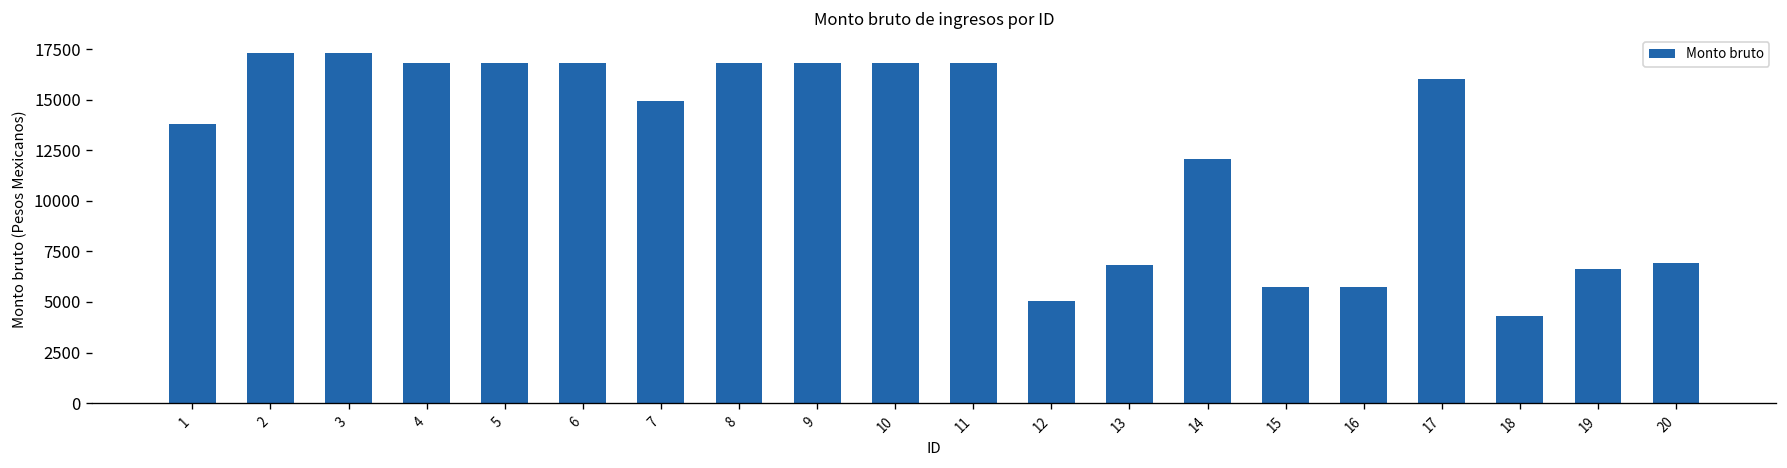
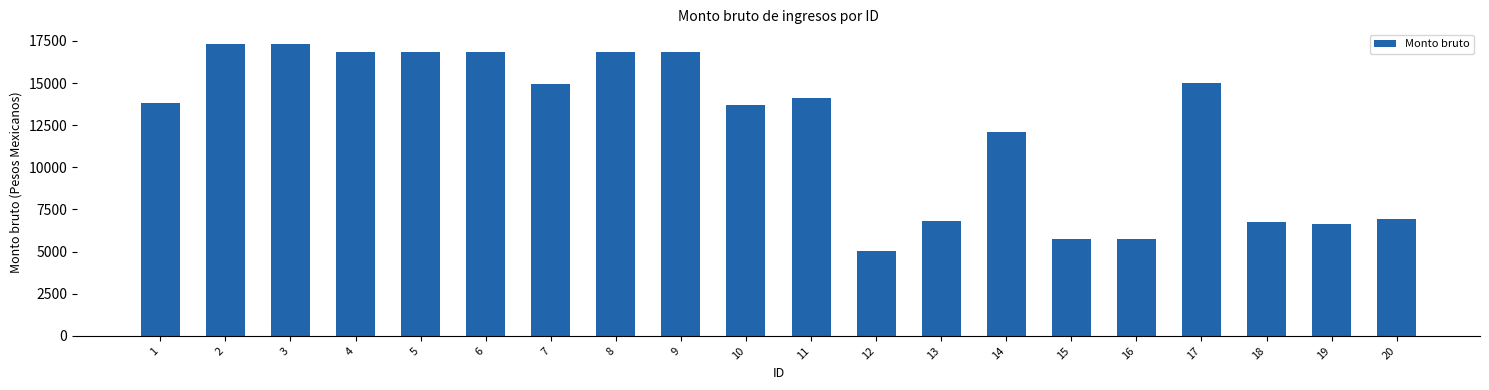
  {
    "1": 13800,
    "2": 17300,
    "3": 17300,
    "4": 16800,
    "5": 16800,
    "6": 16800,
    "7": 14900,
    "8": 16800,
    "9": 16800,
-   "10": 16800,
-   "11": 16800,
+   "10": 13700,
+   "11": 14100,
    "12": 5000,
    "13": 6800,
    "14": 12100,
    "15": 5700,
    "16": 5700,
-   "17": 16000,
-   "18": 4300,
+   "17": 15000,
+   "18": 6800,
    "19": 6600,
    "20": 6900
  }
